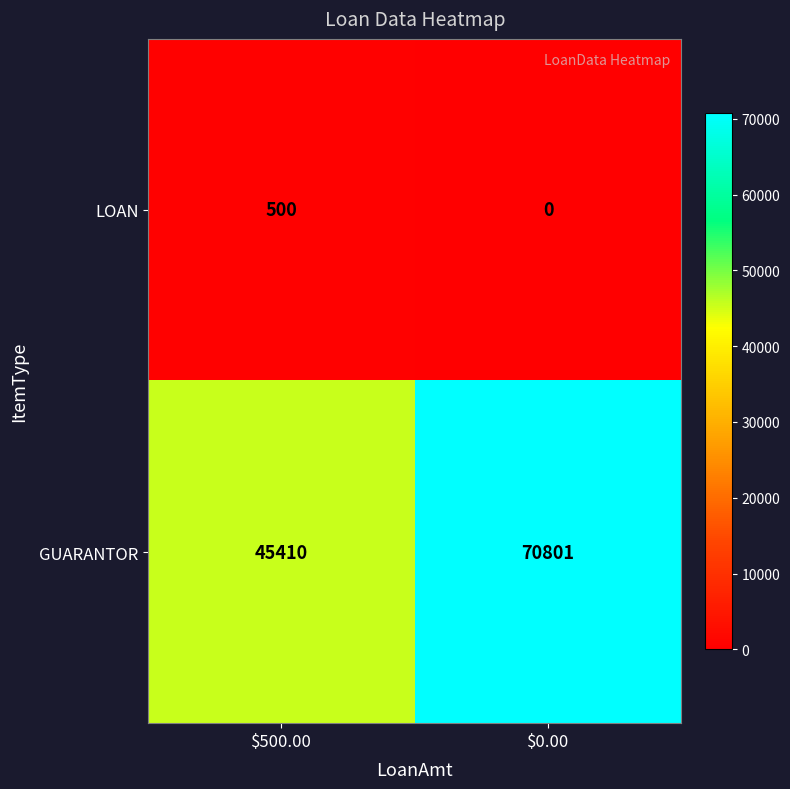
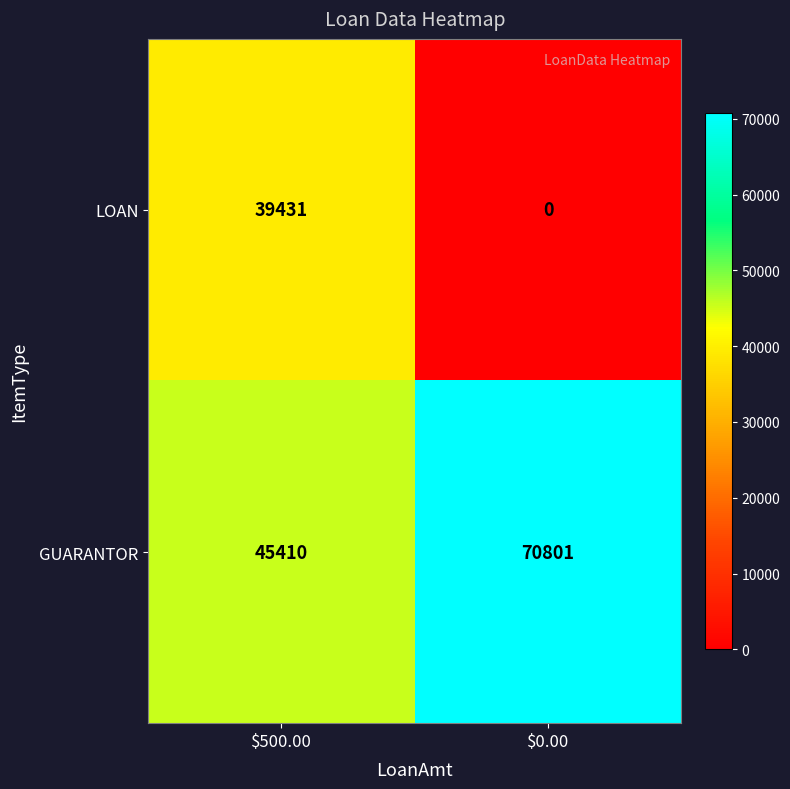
  {
    "LOAN": {
-     "$500.00": 500
+     "$500.00": 39431
    },
    "GUARANTOR": {
      "$500.00": 45410,
      "$0.00": 70801
    }
  }
